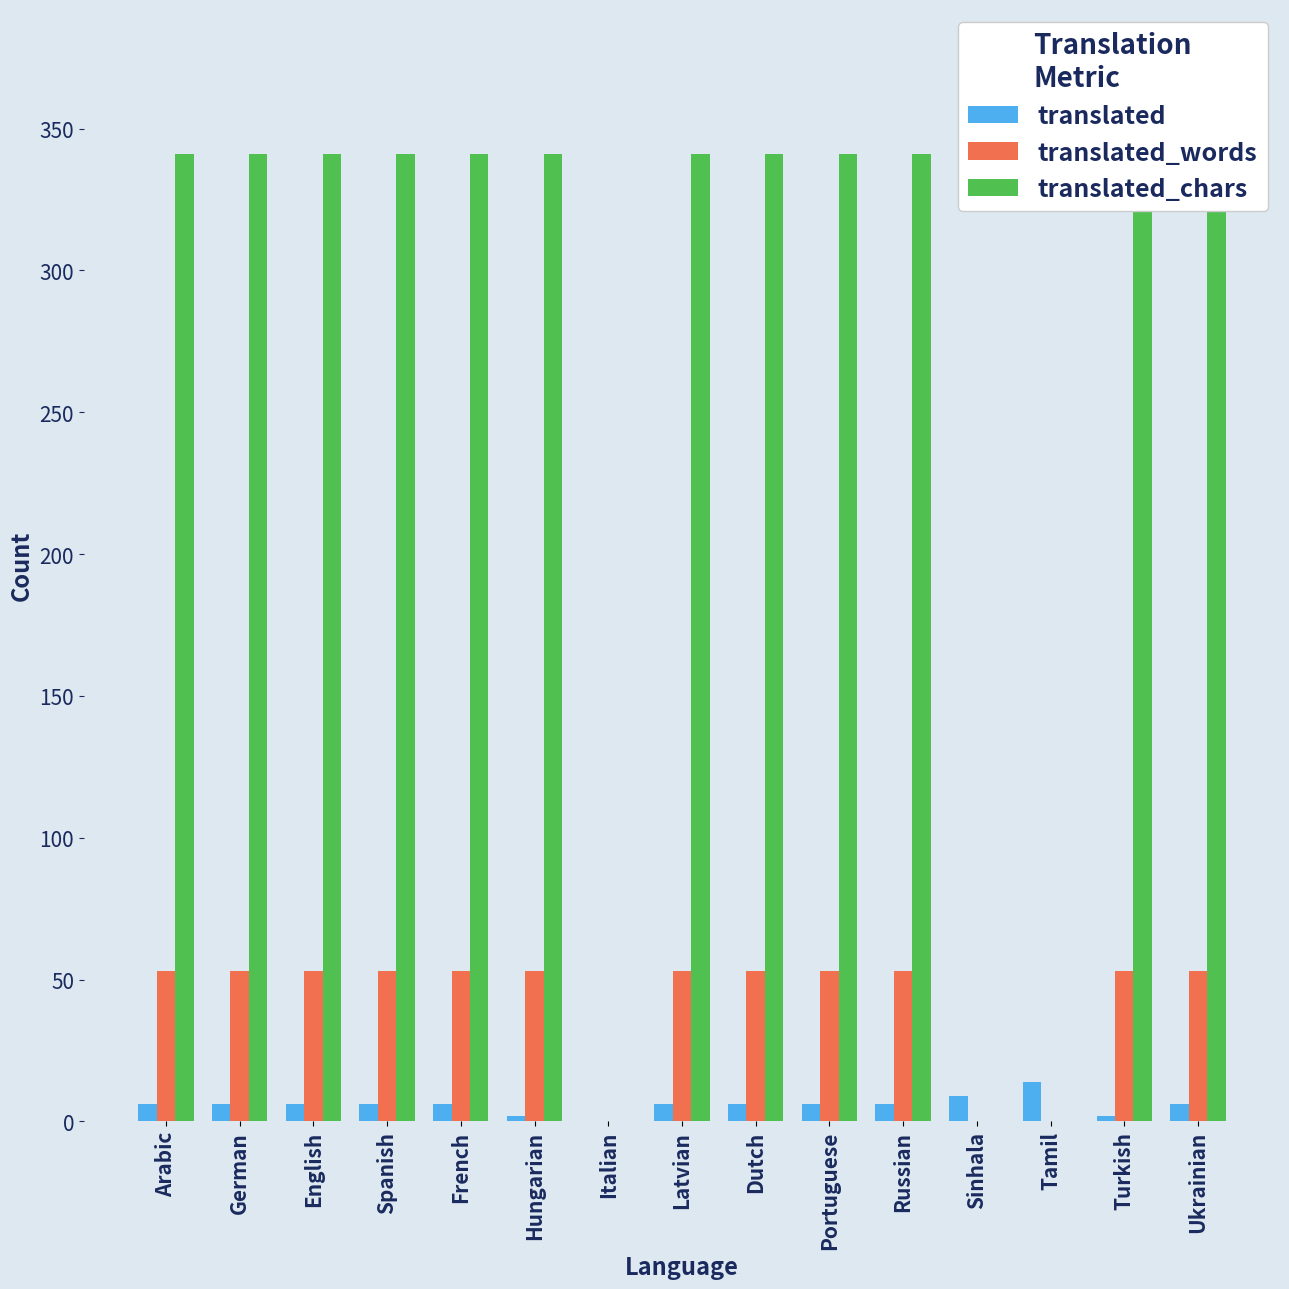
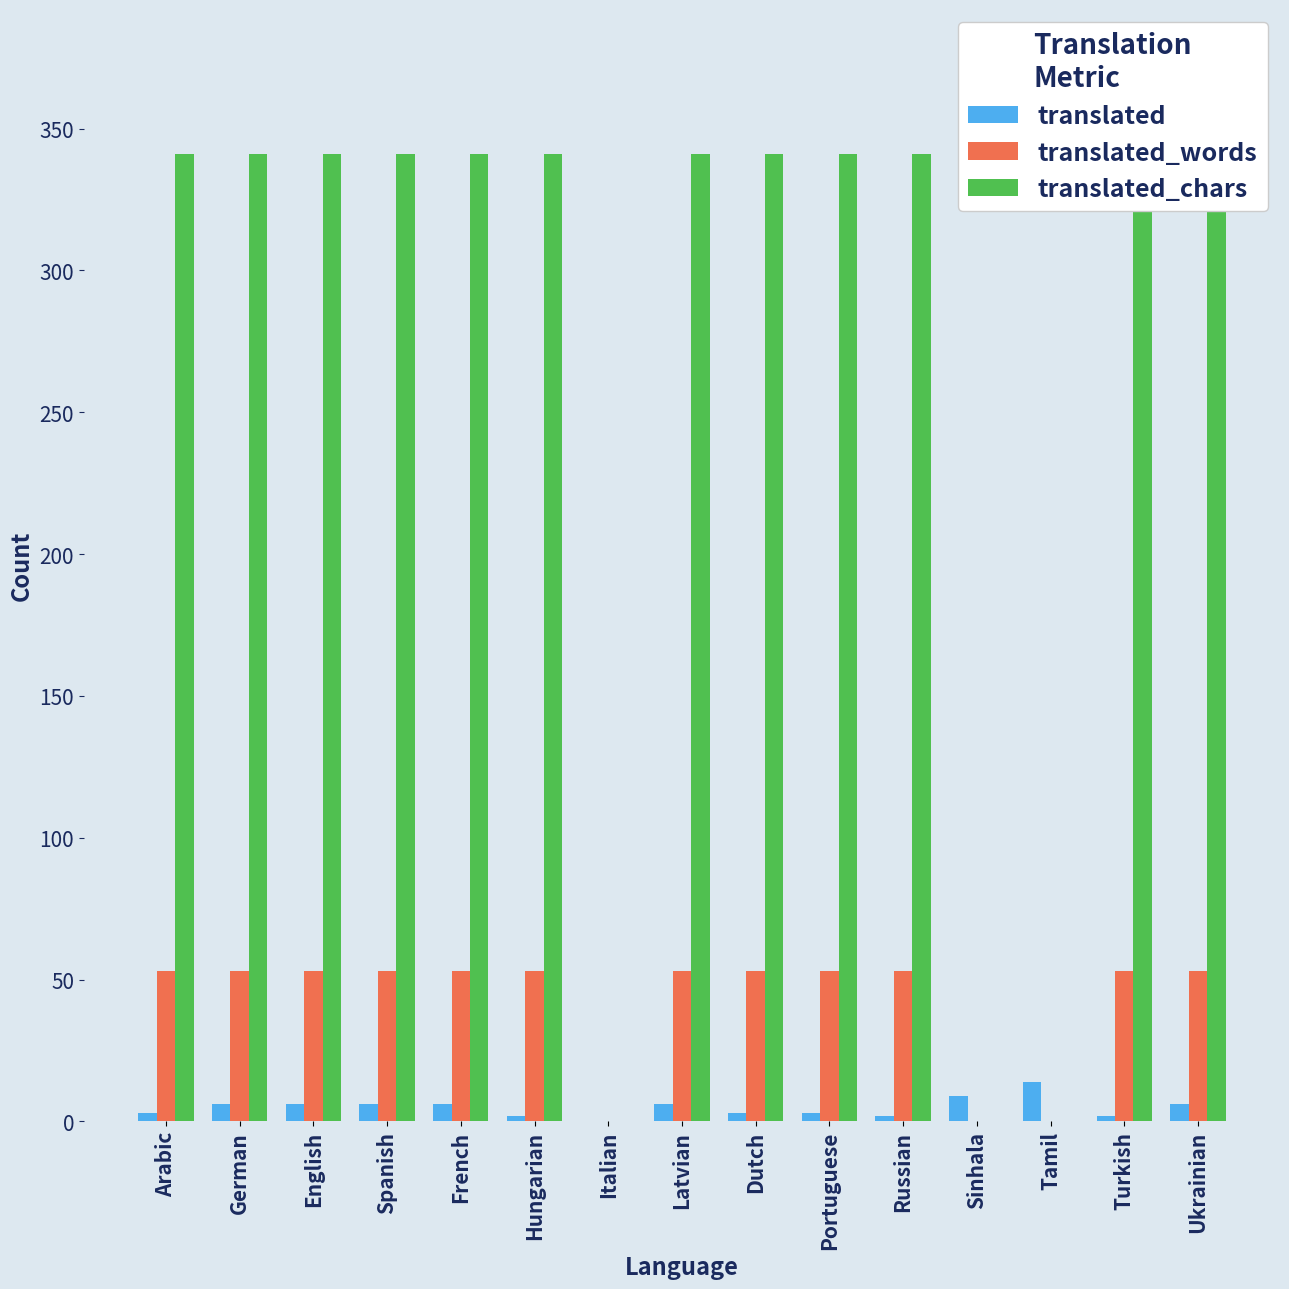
  {
    "translated": {
-     "Arabic": 6,
+     "Arabic": 3,
      "German": 6,
      "English": 6,
      "Spanish": 6,
      "French": 6,
      "Hungarian": 2,
      "Italian": 0,
      "Latvian": 6,
-     "Dutch": 6,
-     "Portuguese": 6,
-     "Russian": 6,
+     "Dutch": 3,
+     "Portuguese": 3,
+     "Russian": 2,
      "Sinhala": 9,
      "Tamil": 14,
      "Turkish": 2,
      "Ukrainian": 6
    },
    "translated_words": {
      "Arabic": 53,
      "German": 53,
      "English": 53,
      "Spanish": 53,
      "French": 53,
      "Hungarian": 53,
      "Italian": 0,
      "Latvian": 53,
      "Dutch": 53,
      "Portuguese": 53,
      "Russian": 53,
      "Sinhala": 0,
      "Tamil": 0,
      "Turkish": 53,
      "Ukrainian": 53
    },
    "translated_chars": {
      "Arabic": 341,
      "German": 341,
      "English": 341,
      "Spanish": 341,
      "French": 341,
      "Hungarian": 341,
      "Italian": 0,
      "Latvian": 341,
      "Dutch": 341,
      "Portuguese": 341,
      "Russian": 341,
      "Sinhala": 0,
      "Tamil": 0
    }
  }
